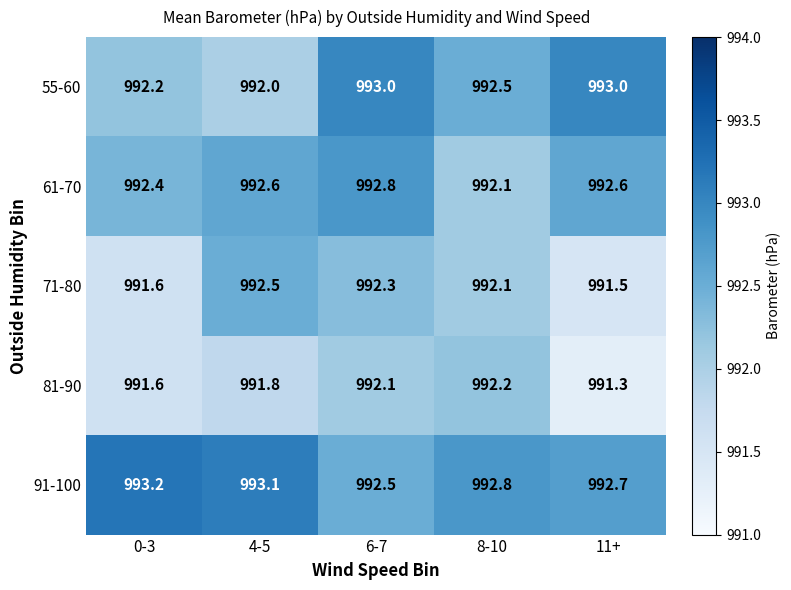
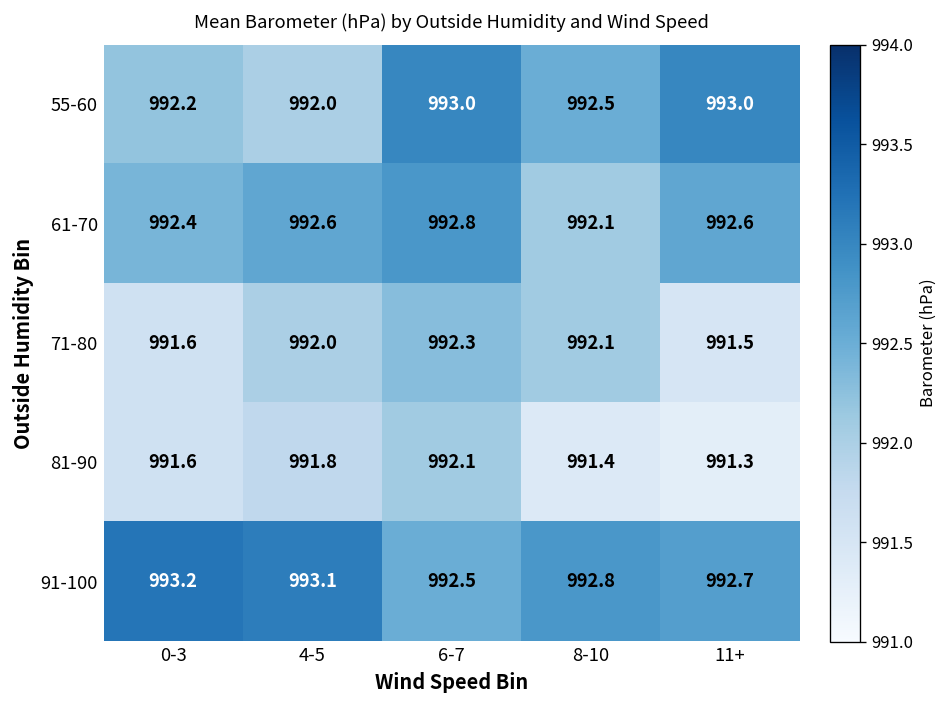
  {
    "55-60": {
      "0-3": 992.2,
      "4-5": 992.0,
      "6-7": 993.0,
      "8-10": 992.5,
      "11+": 993.0
    },
    "61-70": {
      "0-3": 992.4,
      "4-5": 992.6,
      "6-7": 992.8,
      "8-10": 992.1,
      "11+": 992.6
    },
    "71-80": {
      "0-3": 991.6,
-     "4-5": 992.5,
+     "4-5": 992.0,
      "6-7": 992.3,
      "8-10": 992.1,
      "11+": 991.5
    },
    "81-90": {
      "0-3": 991.6,
      "4-5": 991.8,
      "6-7": 992.1,
-     "8-10": 992.2,
+     "8-10": 991.4,
      "11+": 991.3
    },
    "91-100": {
      "0-3": 993.2,
      "4-5": 993.1,
      "6-7": 992.5,
      "8-10": 992.8,
      "11+": 992.7
    }
  }
